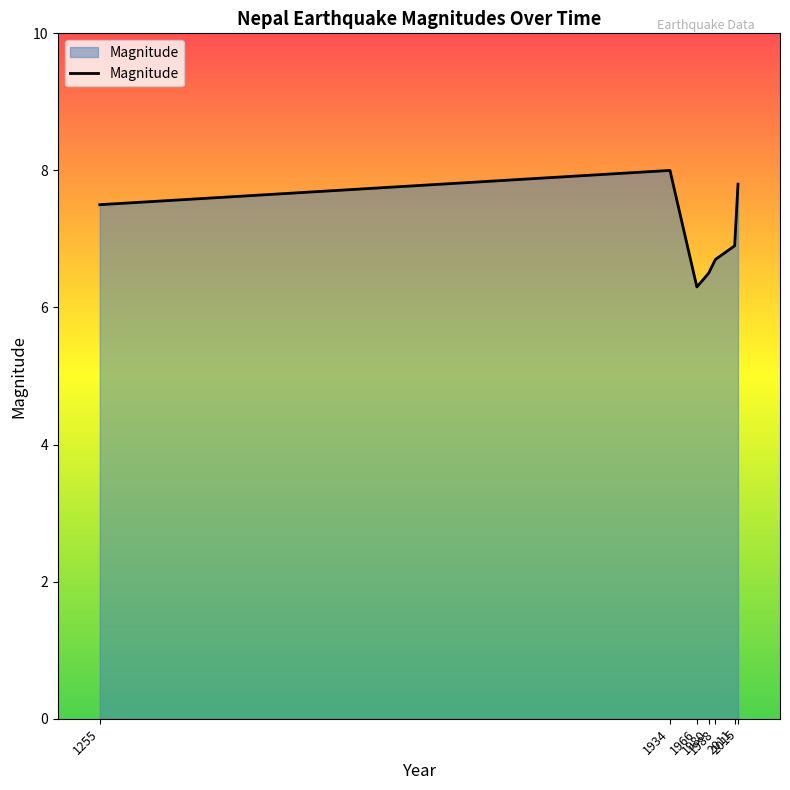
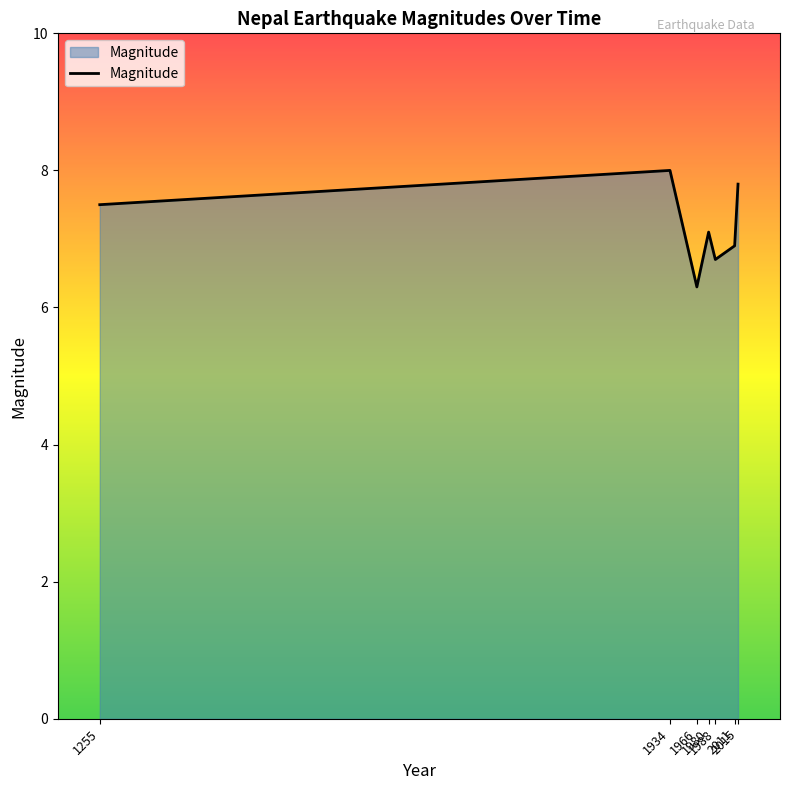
  {
    "1255": 7.5,
    "1934": 8.0,
    "1966": 6.3,
-   "1980": 6.5,
+   "1980": 7.1,
    "1988": 6.7,
    "2011": 6.9,
    "2015": 7.8
  }
